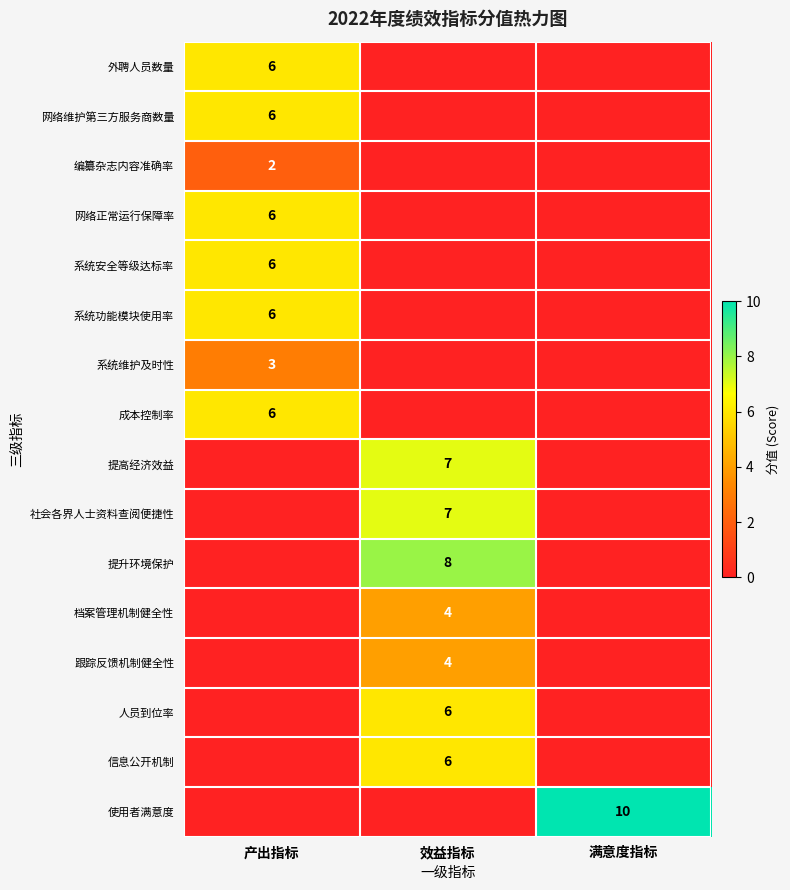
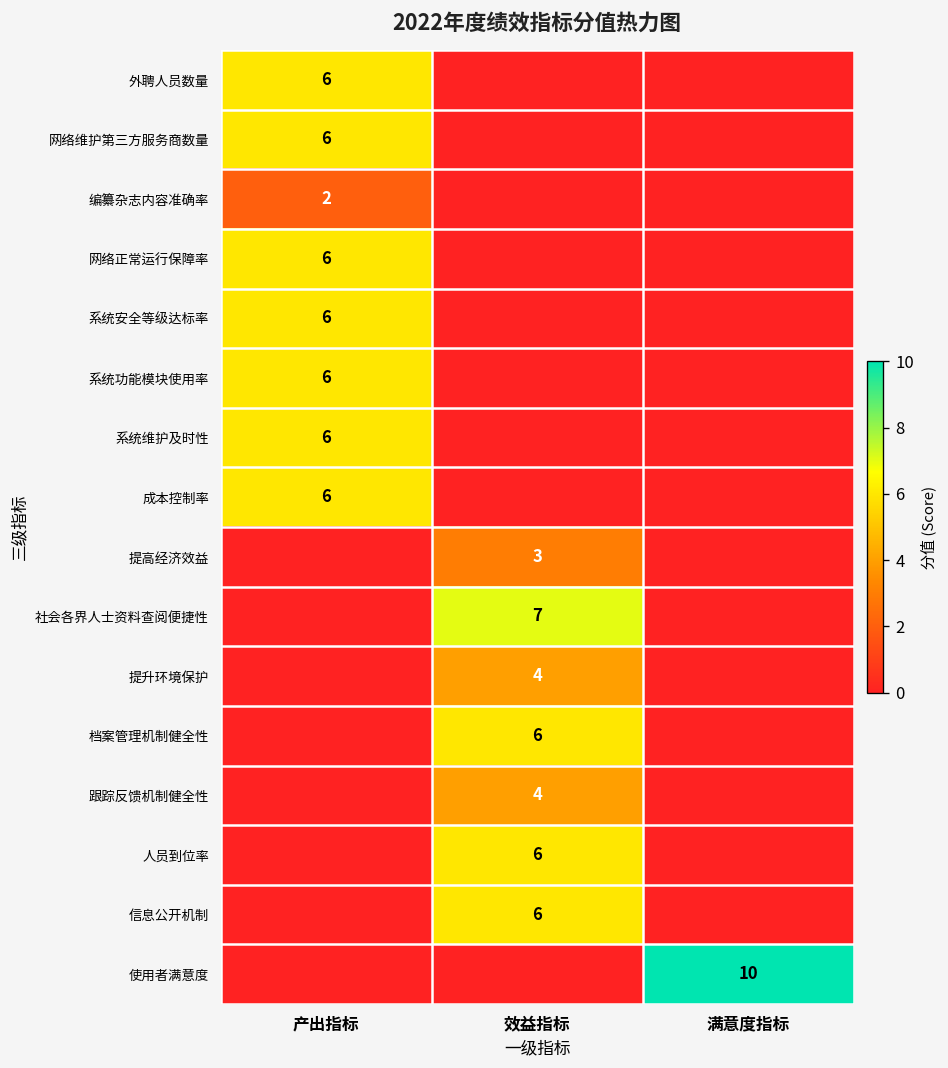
  {
    "外聘人员数量": {
      "产出指标": 6
    },
    "网络维护第三方服务商数量": {
      "产出指标": 6
    },
    "编纂杂志内容准确率": {
      "产出指标": 2
    },
    "网络正常运行保障率": {
      "产出指标": 6
    },
    "系统安全等级达标率": {
      "产出指标": 6
    },
    "系统功能模块使用率": {
      "产出指标": 6
    },
    "系统维护及时性": {
-     "产出指标": 3
+     "产出指标": 6
    },
    "成本控制率": {
      "产出指标": 6
    },
    "提高经济效益": {
-     "效益指标": 7
+     "效益指标": 3
    },
    "社会各界人士资料查阅便捷性": {
      "效益指标": 7
    },
    "提升环境保护": {
-     "效益指标": 8
+     "效益指标": 4
    },
    "档案管理机制健全性": {
-     "效益指标": 4
+     "效益指标": 6
    },
    "跟踪反馈机制健全性": {
      "效益指标": 4
    },
    "人员到位率": {
      "效益指标": 6
    },
    "信息公开机制": {
      "效益指标": 6
    },
    "使用者满意度": {
      "满意度指标": 10
    }
  }
